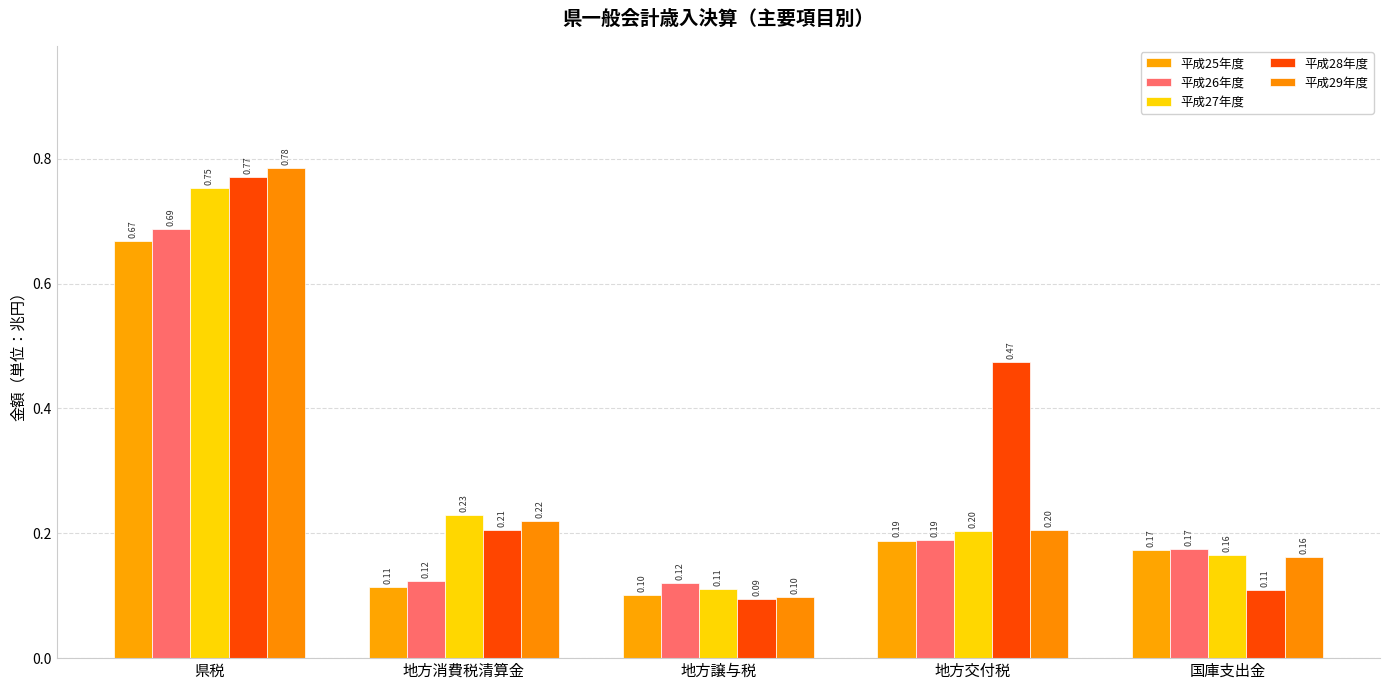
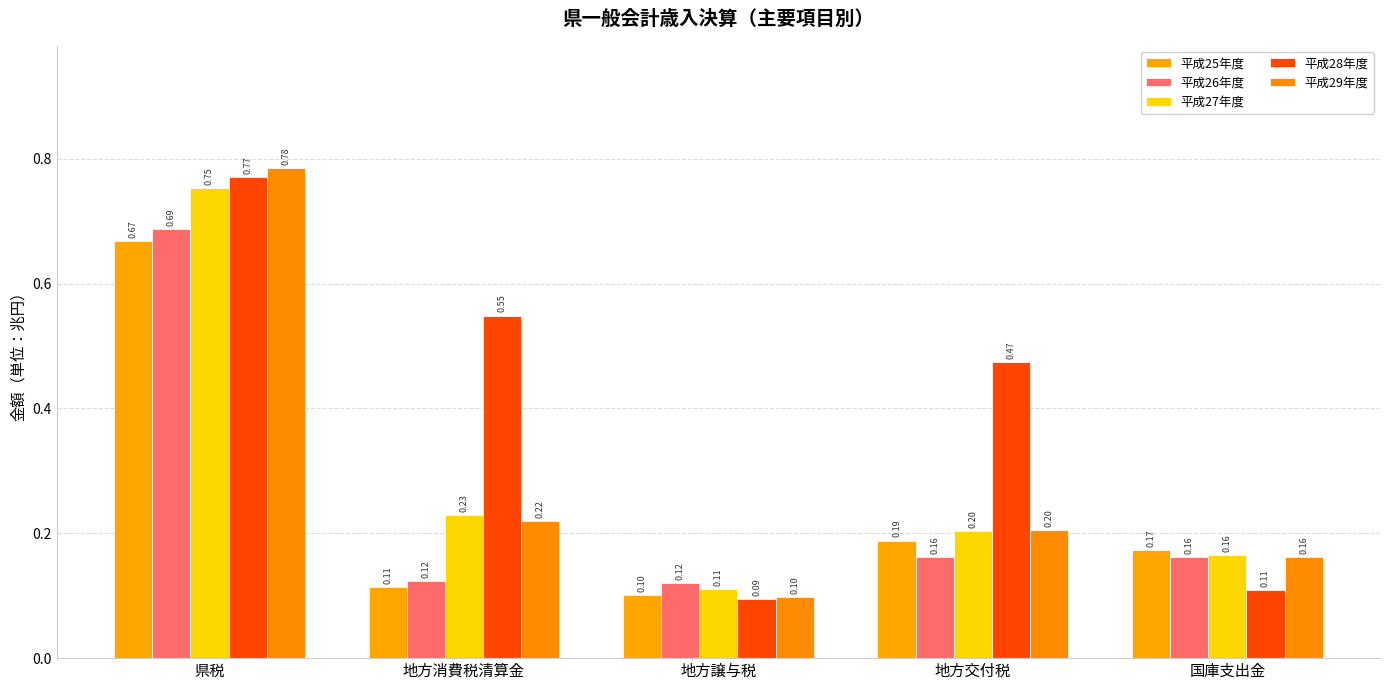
  {
    "平成26年度": {
      "県税": 0.69,
      "地方消費税清算金": 0.12,
      "地方譲与税": 0.12,
-     "地方交付税": 0.19,
-     "国庫支出金": 0.17
+     "地方交付税": 0.16,
+     "国庫支出金": 0.16
    },
    "平成28年度": {
      "県税": 0.77,
-     "地方消費税清算金": 0.21,
+     "地方消費税清算金": 0.55,
      "地方譲与税": 0.09,
      "地方交付税": 0.47,
      "国庫支出金": 0.11
    }
  }
